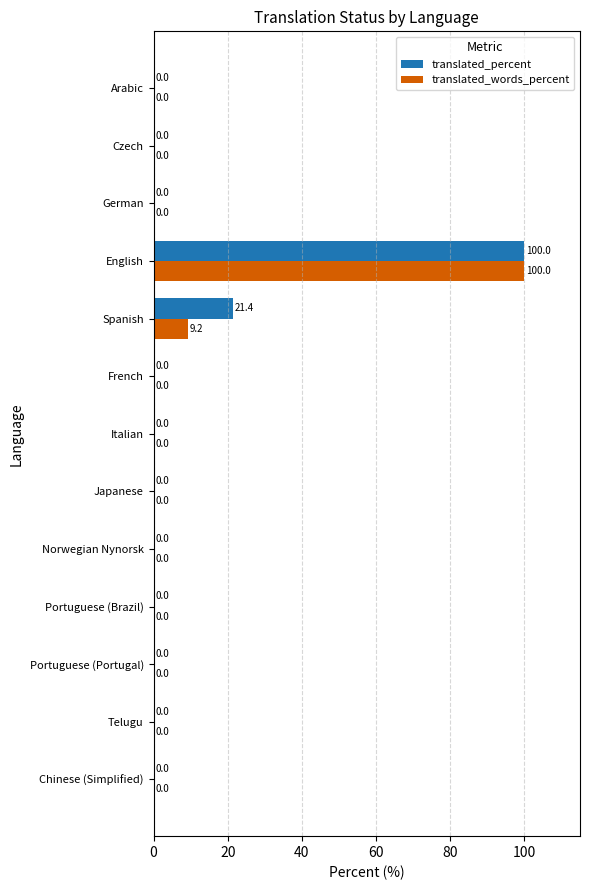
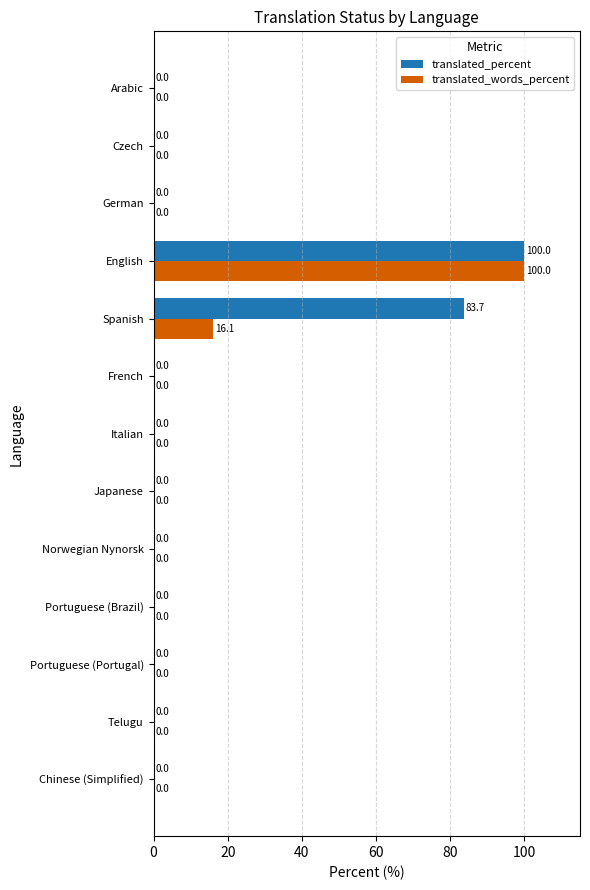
  {
    "translated_percent": {
      "Arabic": 0.0,
      "Czech": 0.0,
      "German": 0.0,
      "English": 100.0,
-     "Spanish": 21.4,
+     "Spanish": 83.7,
      "French": 0.0,
      "Italian": 0.0,
      "Japanese": 0.0,
      "Norwegian Nynorsk": 0.0,
      "Portuguese (Brazil)": 0.0,
      "Portuguese (Portugal)": 0.0,
      "Telugu": 0.0,
      "Chinese (Simplified)": 0.0
    },
    "translated_words_percent": {
      "Arabic": 0.0,
      "Czech": 0.0,
      "German": 0.0,
      "English": 100.0,
-     "Spanish": 9.2,
+     "Spanish": 16.1,
      "French": 0.0,
      "Italian": 0.0,
      "Japanese": 0.0,
      "Norwegian Nynorsk": 0.0,
      "Portuguese (Brazil)": 0.0,
      "Portuguese (Portugal)": 0.0,
      "Telugu": 0.0,
      "Chinese (Simplified)": 0.0
    }
  }
